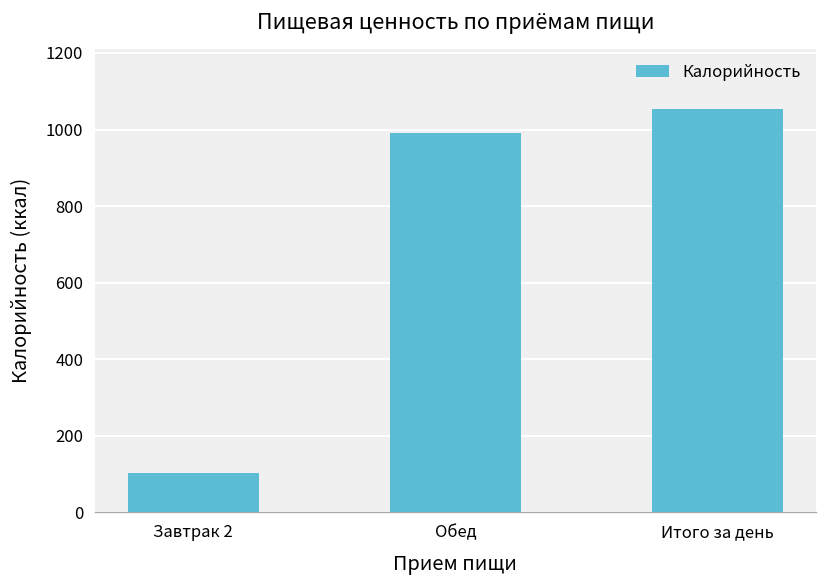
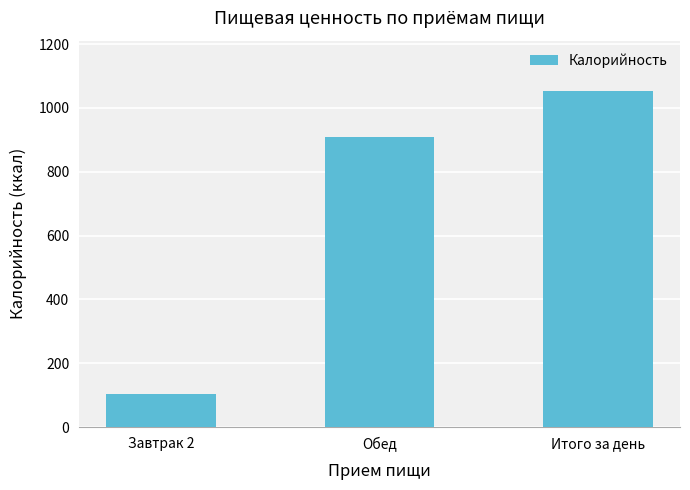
  {
    "Завтрак 2": 100,
-   "Обед": 990,
+   "Обед": 910,
    "Итого за день": 1050
  }
